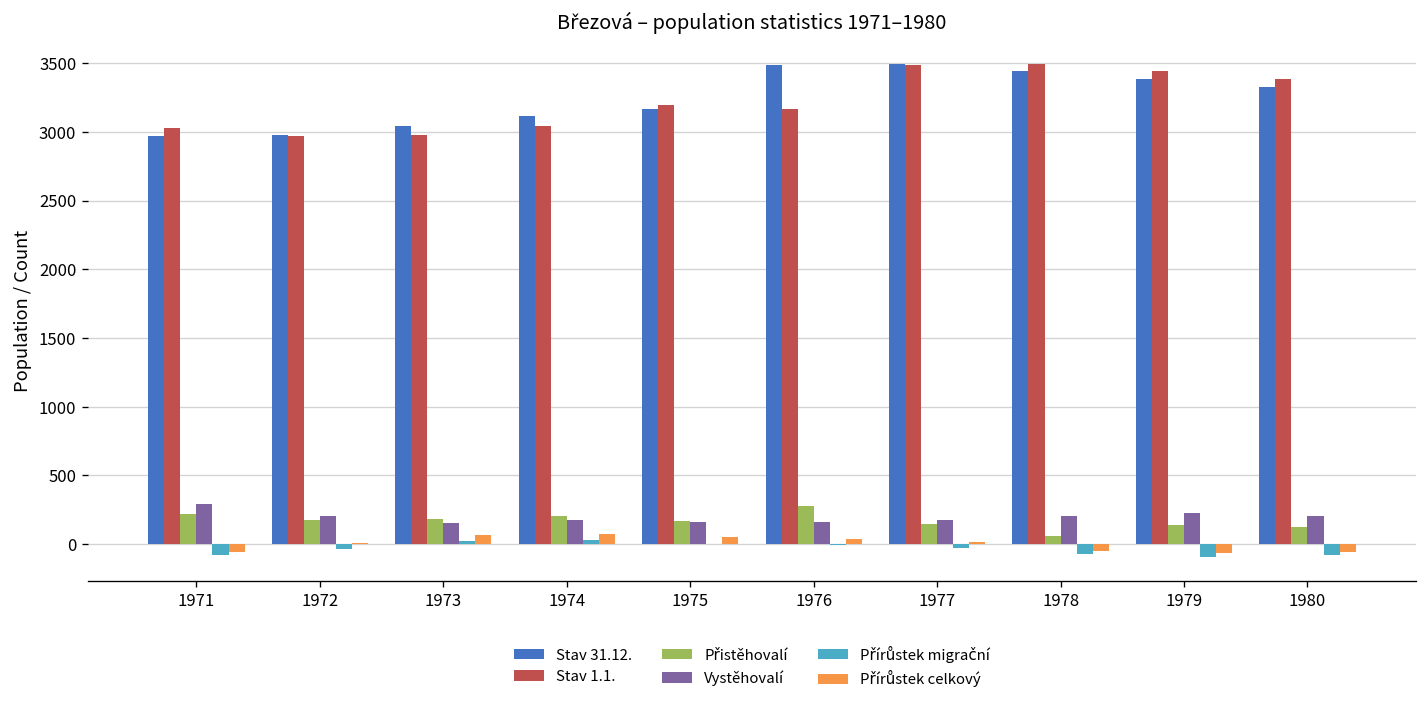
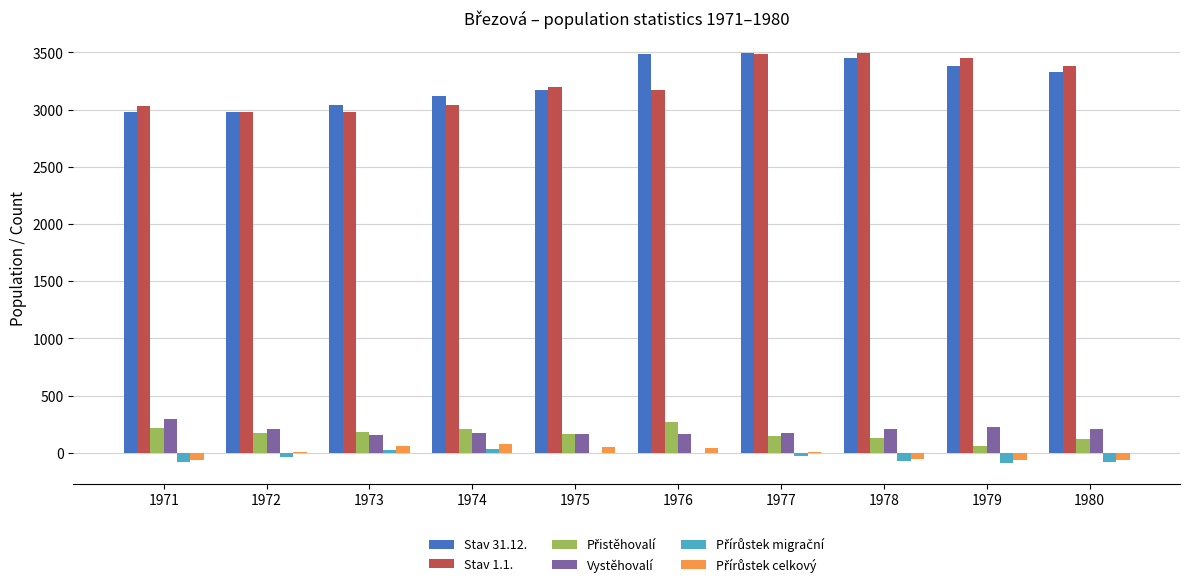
  {
    "Stav 1.1.": {
      "1971": 3030,
      "1972": 2970,
      "1973": 2980,
      "1974": 3040,
      "1975": 3200,
      "1976": 3170,
      "1977": 3490,
      "1978": 3500,
      "1979": 3450,
      "1980": 3380
    },
    "Přistěhovalí": {
      "1971": 220,
      "1972": 170,
      "1973": 180,
      "1974": 210,
      "1975": 170,
      "1976": 270,
      "1977": 150,
-     "1978": 60,
-     "1979": 140,
+     "1978": 130,
+     "1979": 60,
      "1980": 120
    },
    "Vystěhovalí": {
      "1971": 300,
      "1972": 210,
      "1973": 160,
      "1974": 180,
      "1975": 160,
      "1976": 160,
      "1977": 180,
      "1978": 210,
      "1979": 230,
      "1980": 210
    },
    "Přírůstek celkový": {
      "1971": -60,
      "1973": 60,
      "1974": 80,
      "1975": 50,
      "1976": 40,
      "1978": -50,
      "1979": -60,
      "1980": -60
    }
  }
